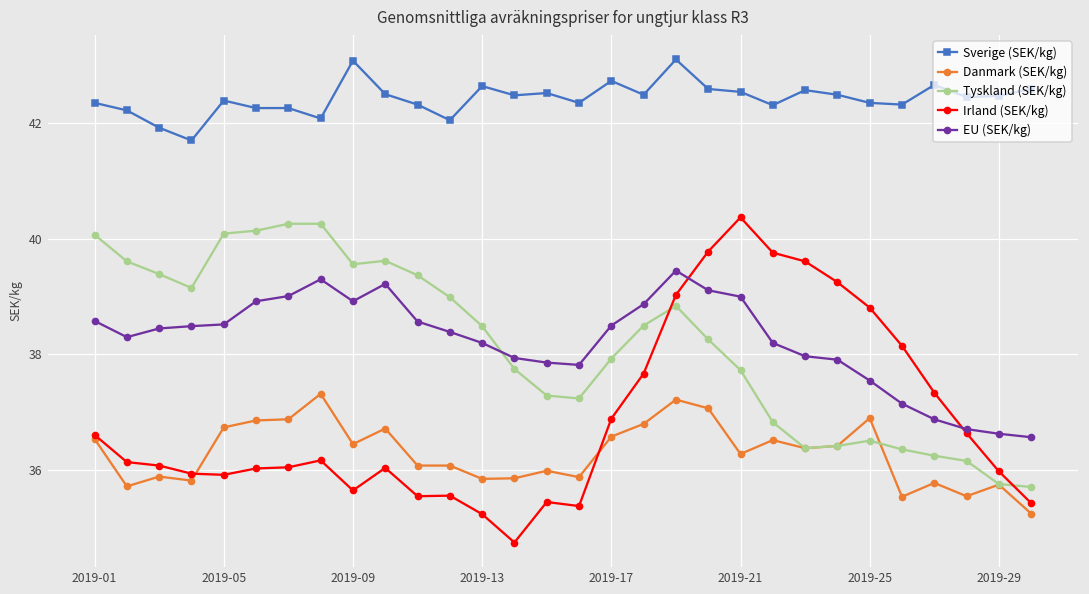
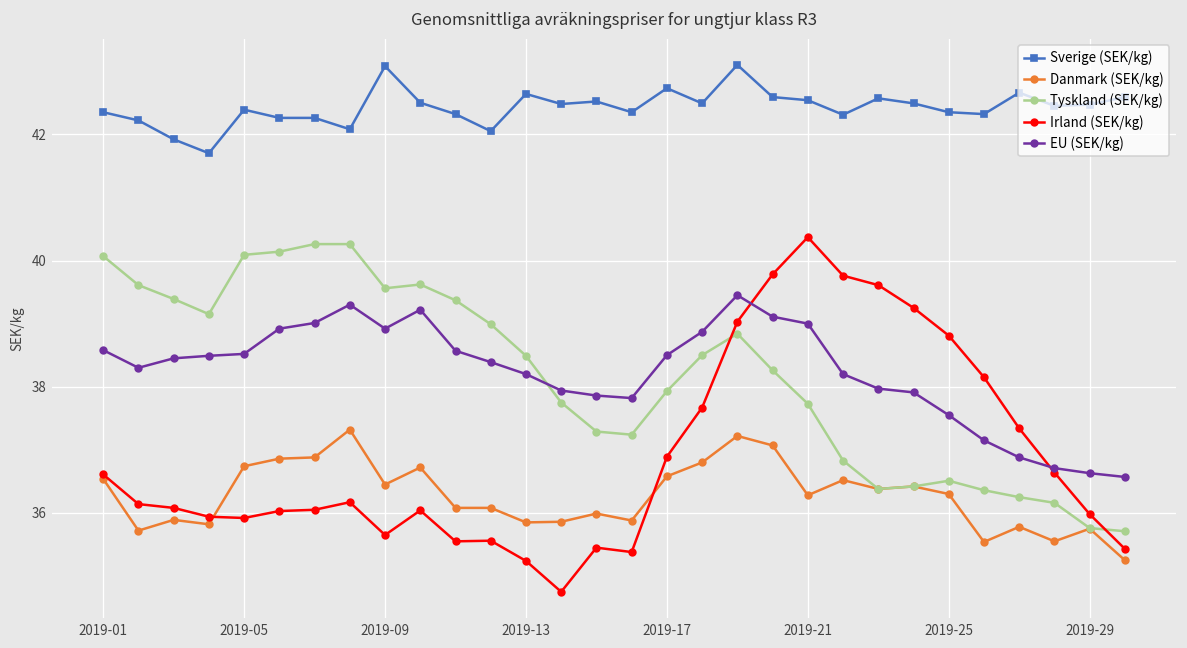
  {
    "Sverige (SEK/kg)": {
      "2019-01": 42.4,
      "2019-05": 42.4,
      "2019-09": 43.1,
      "2019-13": 42.6,
      "2019-17": 42.7,
      "2019-21": 42.5,
      "2019-25": 42.4
    },
    "Danmark (SEK/kg)": {
      "2019-01": 36.5,
      "2019-05": 36.7,
      "2019-09": 36.5,
      "2019-13": 35.9,
      "2019-17": 36.6,
      "2019-21": 36.3,
-     "2019-25": 36.9
+     "2019-25": 36.3
    },
    "Tyskland (SEK/kg)": {
      "2019-01": 40.1,
      "2019-05": 40.1,
      "2019-09": 39.6,
      "2019-13": 38.5,
      "2019-17": 37.9,
      "2019-21": 37.7,
      "2019-25": 36.5
    },
    "Irland (SEK/kg)": {
      "2019-01": 36.6,
      "2019-05": 35.9,
      "2019-09": 35.7,
      "2019-13": 35.2,
      "2019-17": 36.9,
      "2019-21": 40.4,
      "2019-25": 38.8,
      "2019-29": 36.0
    },
    "EU (SEK/kg)": {
      "2019-01": 38.6,
      "2019-05": 38.5,
      "2019-09": 38.9,
      "2019-13": 38.2,
      "2019-17": 38.5,
      "2019-21": 39.0,
      "2019-25": 37.6,
      "2019-29": 36.6
    }
  }
